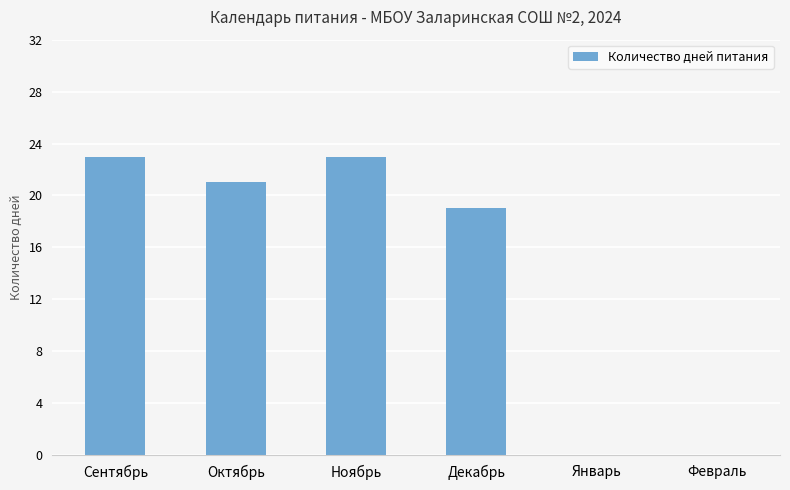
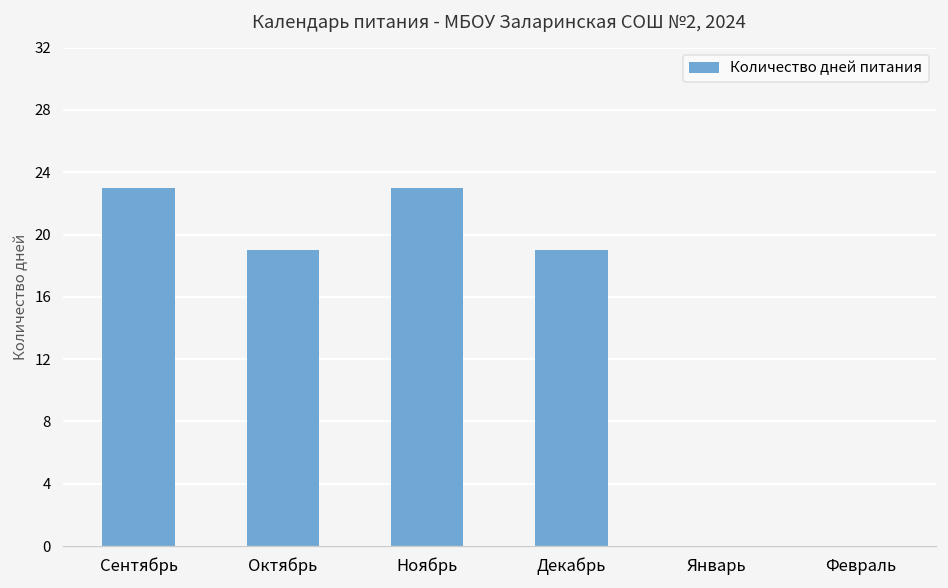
  {
    "Сентябрь": 23,
-   "Октябрь": 21,
+   "Октябрь": 19,
    "Ноябрь": 23,
    "Декабрь": 19,
    "Январь": 0,
    "Февраль": 0
  }
